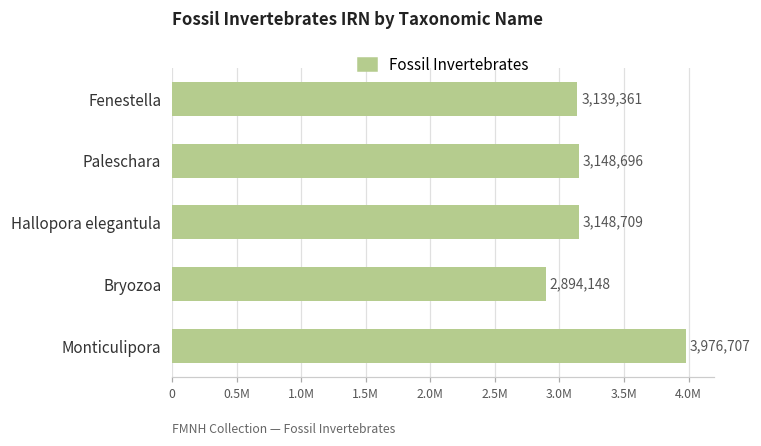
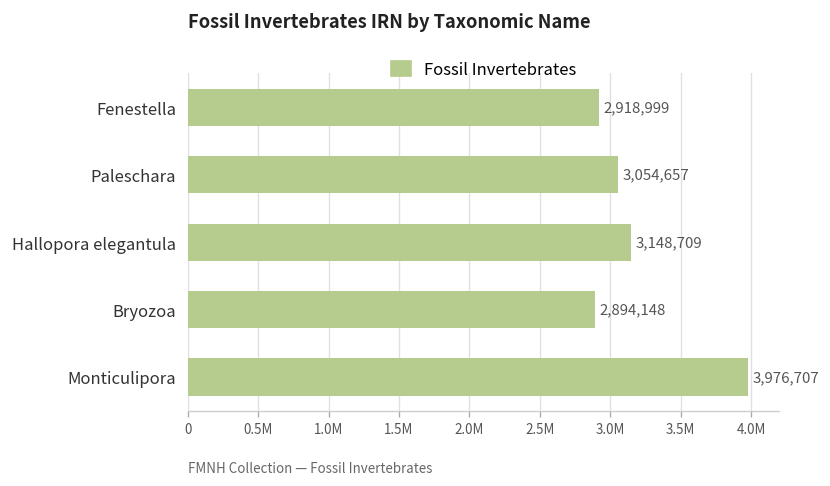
  {
-   "Fenestella": "3,139,361",
-   "Paleschara": "3,148,696",
+   "Fenestella": "2,918,999",
+   "Paleschara": "3,054,657",
    "Hallopora elegantula": "3,148,709",
    "Bryozoa": "2,894,148",
    "Monticulipora": "3,976,707"
  }
